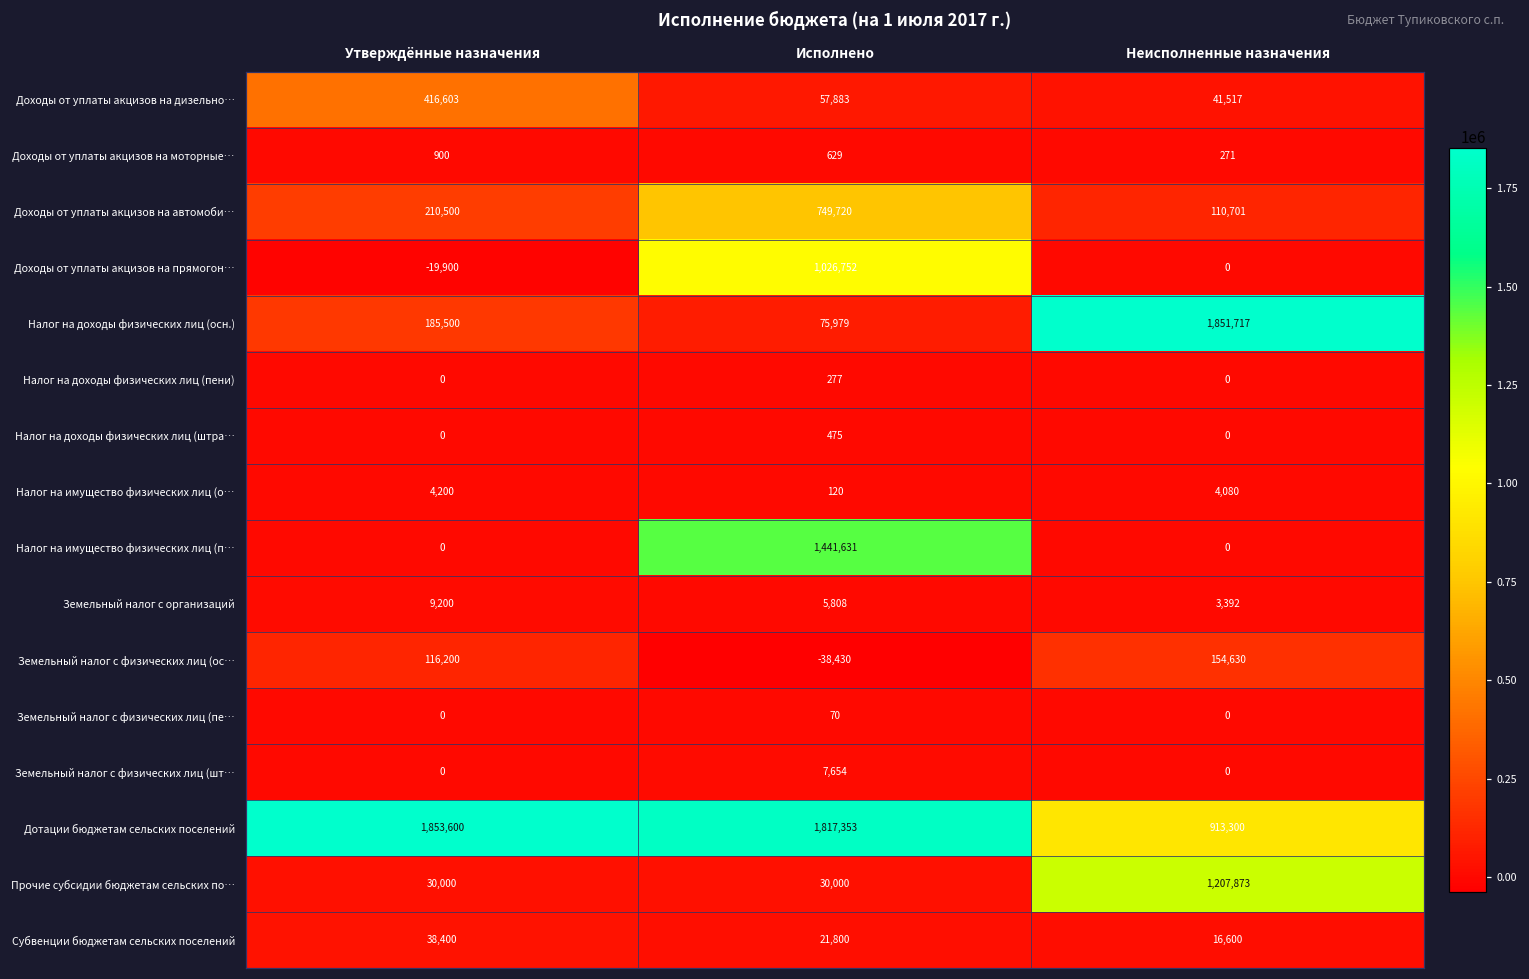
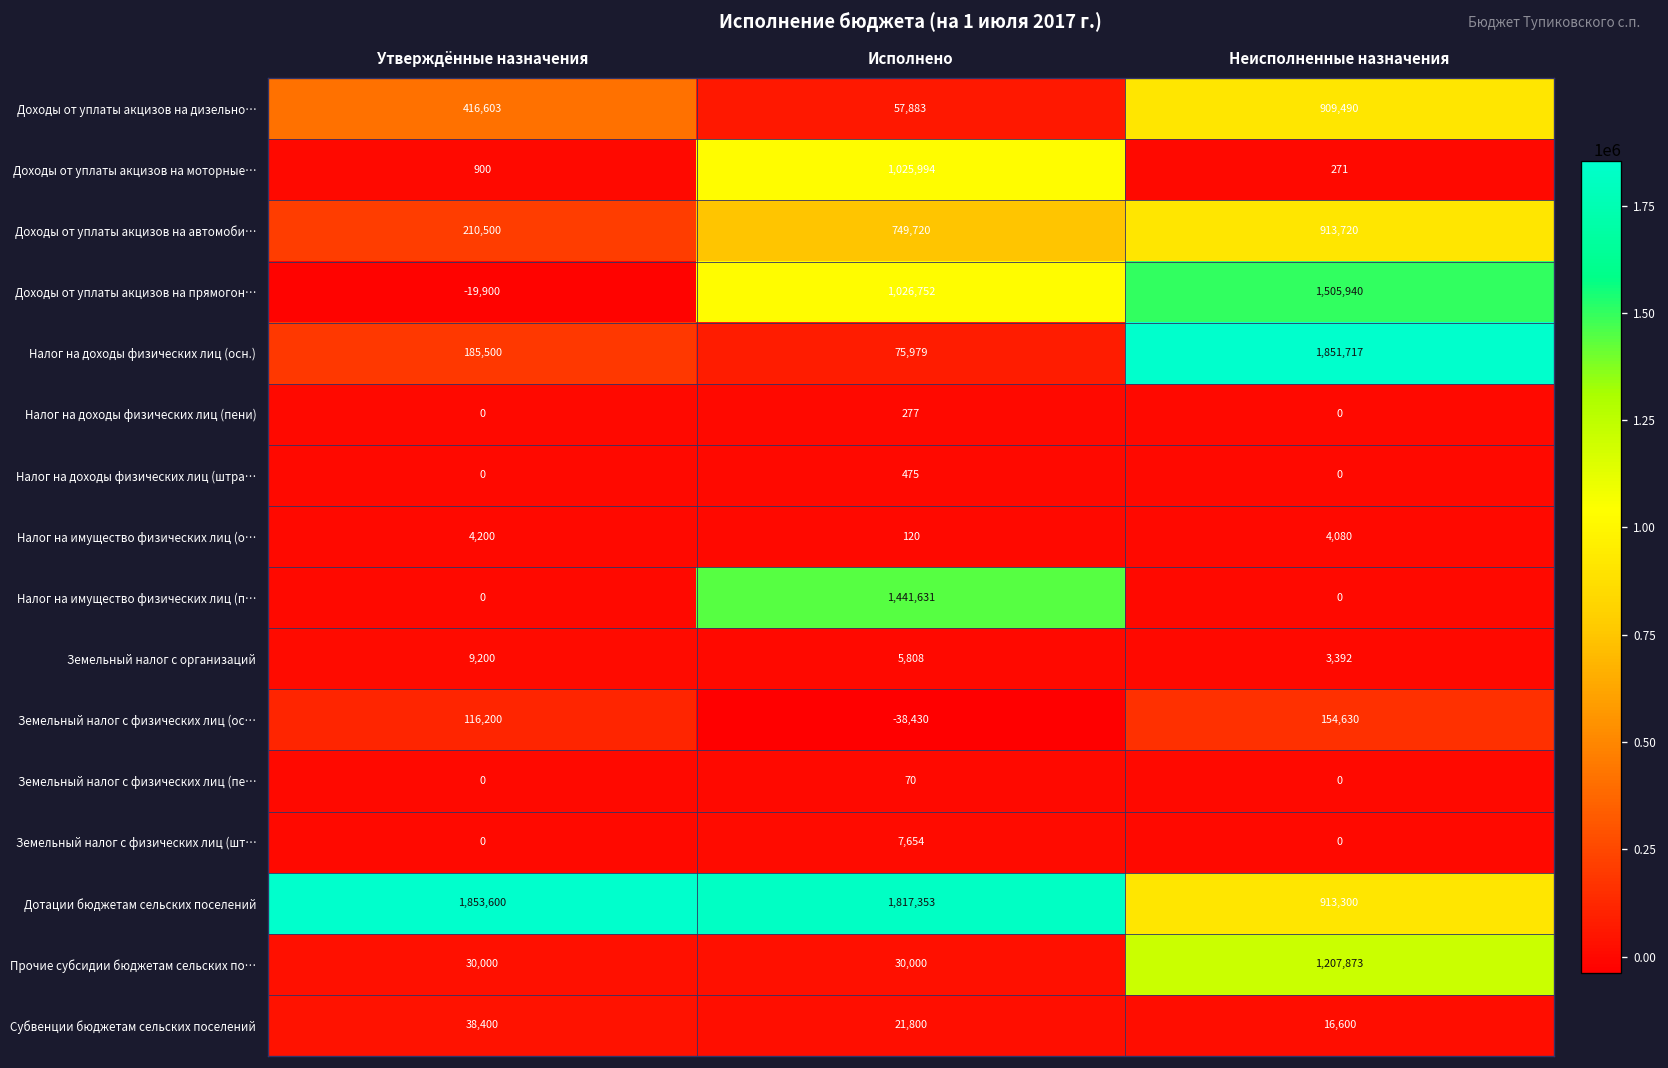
  {
    "Доходы от уплаты акцизов на дизельно…": {
      "Утверждённые назначения": "416,603",
      "Исполнено": "57,883",
-     "Неисполненные назначения": "41,517"
+     "Неисполненные назначения": "909,490"
    },
    "Доходы от уплаты акцизов на моторные…": {
      "Утверждённые назначения": "900",
-     "Исполнено": "629",
+     "Исполнено": "1,025,994",
      "Неисполненные назначения": "271"
    },
    "Доходы от уплаты акцизов на автомоби…": {
      "Утверждённые назначения": "210,500",
      "Исполнено": "749,720",
-     "Неисполненные назначения": "110,701"
+     "Неисполненные назначения": "913,720"
    },
    "Доходы от уплаты акцизов на прямогон…": {
      "Утверждённые назначения": "-19,900",
      "Исполнено": "1,026,752",
-     "Неисполненные назначения": "0"
+     "Неисполненные назначения": "1,505,940"
    },
    "Налог на доходы физических лиц (осн.)": {
      "Утверждённые назначения": "185,500",
      "Исполнено": "75,979",
      "Неисполненные назначения": "1,851,717"
    },
    "Налог на доходы физических лиц (пени)": {
      "Утверждённые назначения": "0",
      "Исполнено": "277",
      "Неисполненные назначения": "0"
    },
    "Налог на доходы физических лиц (штра…": {
      "Утверждённые назначения": "0",
      "Исполнено": "475",
      "Неисполненные назначения": "0"
    },
    "Налог на имущество физических лиц (о…": {
      "Утверждённые назначения": "4,200",
      "Исполнено": "120",
      "Неисполненные назначения": "4,080"
    },
    "Налог на имущество физических лиц (п…": {
      "Утверждённые назначения": "0",
      "Исполнено": "1,441,631",
      "Неисполненные назначения": "0"
    },
    "Земельный налог с организаций": {
      "Утверждённые назначения": "9,200",
      "Исполнено": "5,808",
      "Неисполненные назначения": "3,392"
    },
    "Земельный налог с физических лиц (ос…": {
      "Утверждённые назначения": "116,200",
      "Исполнено": "-38,430",
      "Неисполненные назначения": "154,630"
    },
    "Земельный налог с физических лиц (пе…": {
      "Утверждённые назначения": "0",
      "Исполнено": "70",
      "Неисполненные назначения": "0"
    },
    "Земельный налог с физических лиц (шт…": {
      "Утверждённые назначения": "0",
      "Исполнено": "7,654",
      "Неисполненные назначения": "0"
    },
    "Дотации бюджетам сельских поселений": {
      "Утверждённые назначения": "1,853,600",
      "Исполнено": "1,817,353",
      "Неисполненные назначения": "913,300"
    },
    "Прочие субсидии бюджетам сельских по…": {
      "Утверждённые назначения": "30,000",
      "Исполнено": "30,000",
      "Неисполненные назначения": "1,207,873"
    },
    "Субвенции бюджетам сельских поселений": {
      "Утверждённые назначения": "38,400",
      "Исполнено": "21,800",
      "Неисполненные назначения": "16,600"
    }
  }
